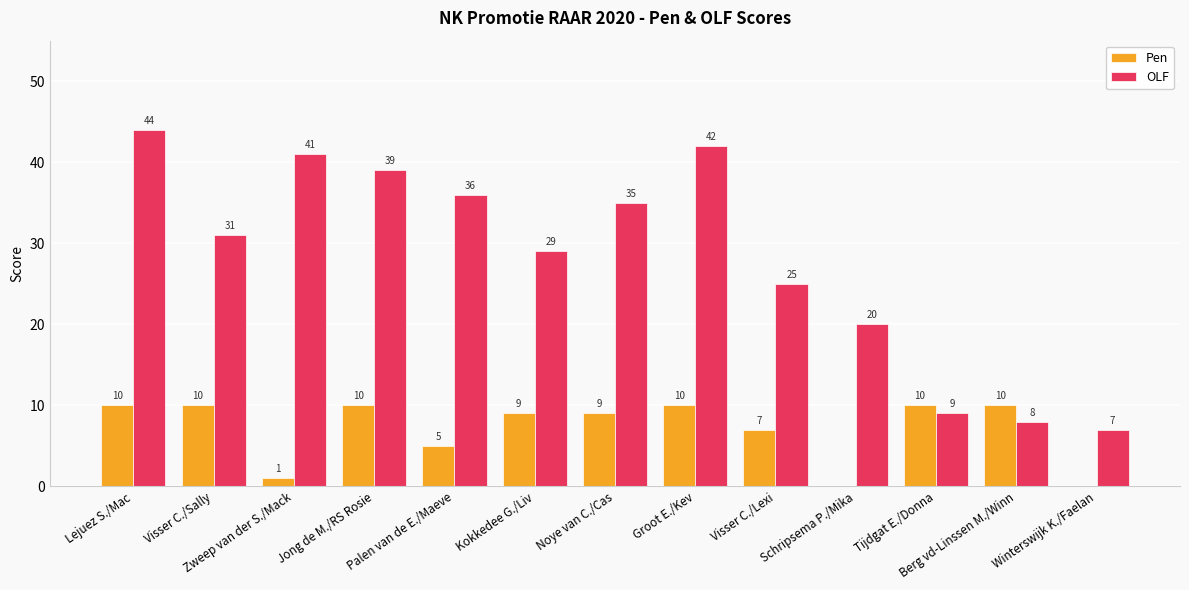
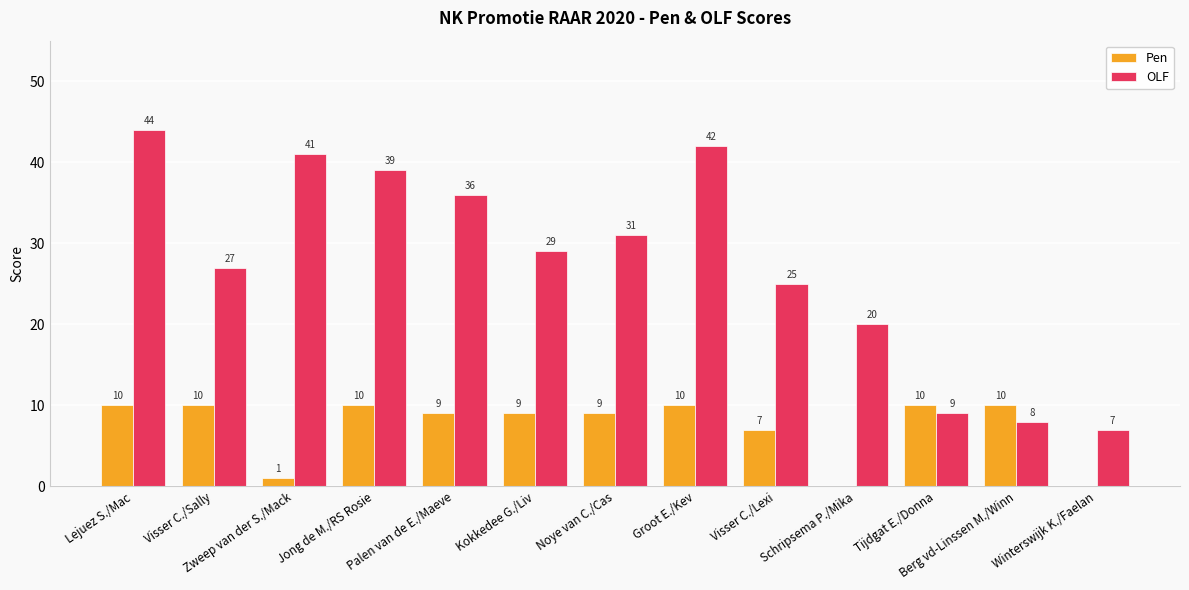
  {
    "Pen": {
      "Lejuez S./Mac": 10,
      "Visser C./Sally": 10,
      "Zweep van der S./Mack": 1,
      "Jong de M./RS Rosie": 10,
-     "Palen van de E./Maeve": 5,
+     "Palen van de E./Maeve": 9,
      "Kokkedee G./Liv": 9,
      "Noye van C./Cas": 9,
      "Groot E./Kev": 10,
      "Visser C./Lexi": 7,
      "Tijdgat E./Donna": 10,
      "Berg vd-Linssen M./Winn": 10
    },
    "OLF": {
      "Lejuez S./Mac": 44,
-     "Visser C./Sally": 31,
+     "Visser C./Sally": 27,
      "Zweep van der S./Mack": 41,
      "Jong de M./RS Rosie": 39,
      "Palen van de E./Maeve": 36,
      "Kokkedee G./Liv": 29,
-     "Noye van C./Cas": 35,
+     "Noye van C./Cas": 31,
      "Groot E./Kev": 42,
      "Visser C./Lexi": 25,
      "Schripsema P./Mika": 20,
      "Tijdgat E./Donna": 9,
      "Berg vd-Linssen M./Winn": 8,
      "Winterswijk K./Faelan": 7
    }
  }
